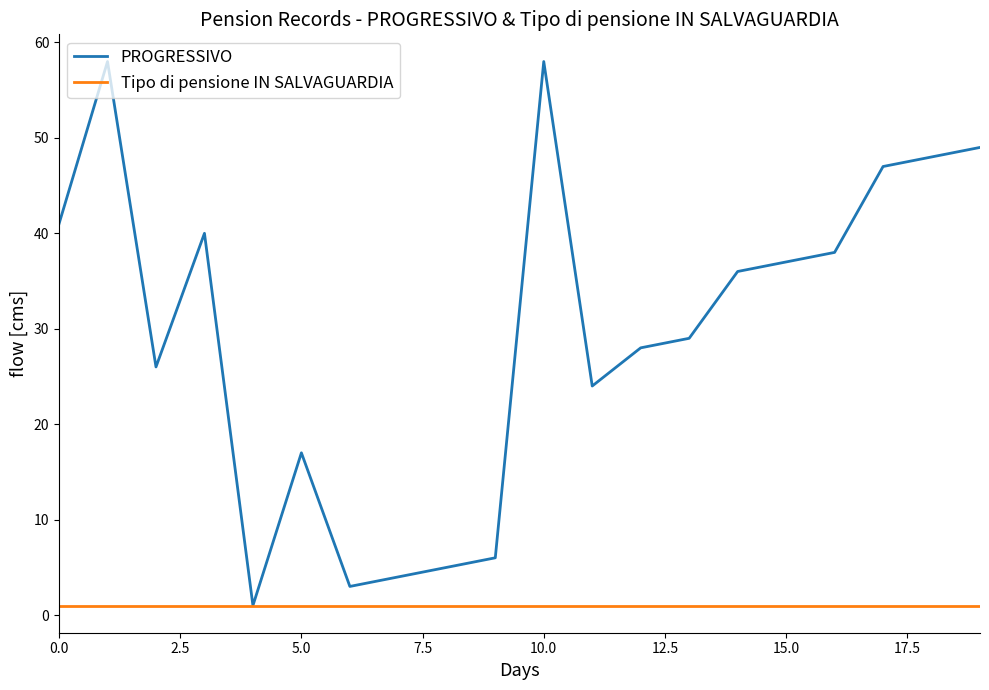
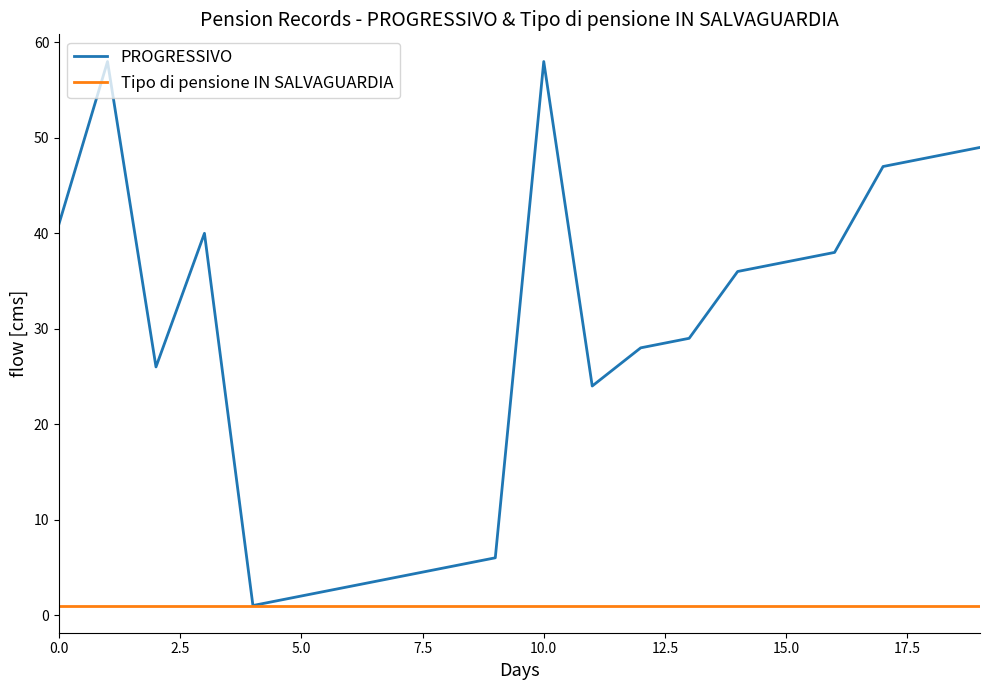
  {
    "PROGRESSIVO": {
      "0.0": 41,
-     "5.0": 17,
+     "5.0": 2,
      "10.0": 58,
      "15.0": 37
    },
    "Tipo di pensione IN SALVAGUARDIA": {
      "0.0": 1,
      "5.0": 1,
      "10.0": 1,
      "15.0": 1
    }
  }
